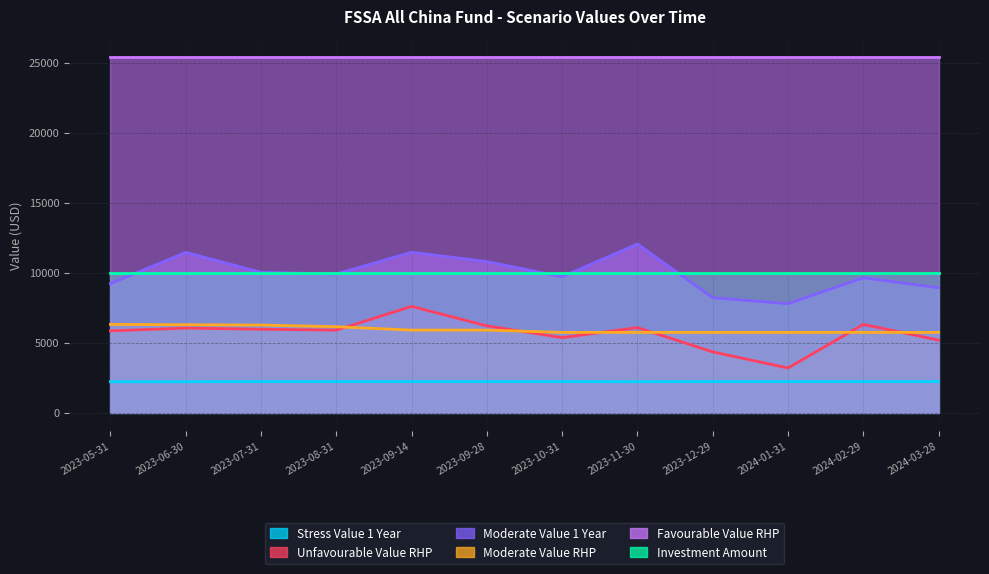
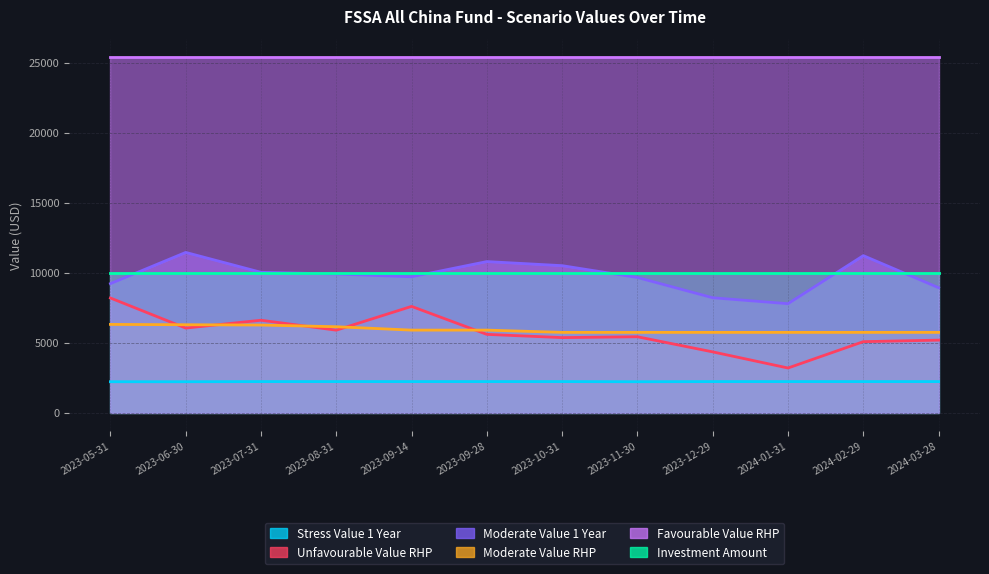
  {
    "Stress Value 1 Year": {
      "2023-05-31": 2200,
      "2023-06-30": 2200,
      "2023-07-31": 2200,
      "2023-08-31": 2200,
      "2023-09-14": 2200,
      "2023-09-28": 2200,
      "2023-10-31": 2200,
      "2023-11-30": 2200,
      "2023-12-29": 2200,
      "2024-01-31": 2200,
      "2024-02-29": 2200,
      "2024-03-28": 2200
    },
    "Unfavourable Value RHP": {
-     "2023-05-31": 5900,
+     "2023-05-31": 8200,
      "2023-06-30": 6100,
-     "2023-07-31": 6000,
+     "2023-07-31": 6600,
      "2023-08-31": 5900,
      "2023-09-14": 7600,
-     "2023-09-28": 6200,
+     "2023-09-28": 5600,
      "2023-10-31": 5400,
-     "2023-11-30": 6100,
+     "2023-11-30": 5400,
      "2023-12-29": 4400,
      "2024-01-31": 3200,
-     "2024-02-29": 6300,
+     "2024-02-29": 5100,
      "2024-03-28": 5200
    },
    "Moderate Value RHP": {
      "2023-05-31": 6300,
      "2023-06-30": 6300,
      "2023-07-31": 6300,
      "2023-08-31": 6100,
      "2023-09-14": 5900,
      "2023-09-28": 5900,
      "2023-10-31": 5700,
      "2023-11-30": 5700,
      "2023-12-29": 5700,
      "2024-01-31": 5700,
      "2024-02-29": 5700,
      "2024-03-28": 5700
    },
    "Moderate Value 1 Year": {
      "2023-05-31": 9200,
      "2023-06-30": 11500,
-     "2023-09-14": 11500,
+     "2023-09-14": 9700,
      "2023-09-28": 10800,
-     "2023-10-31": 9700,
-     "2023-11-30": 12100,
+     "2023-10-31": 10500,
+     "2023-11-30": 9700,
      "2023-12-29": 8200,
      "2024-01-31": 7800,
-     "2024-02-29": 9600,
+     "2024-02-29": 11200,
      "2024-03-28": 8900
    },
    "Investment Amount": {
      "2023-05-31": 10000,
      "2023-06-30": 10000,
      "2023-09-14": 10000,
      "2023-09-28": 10000,
      "2023-10-31": 10000,
      "2023-11-30": 10000,
      "2023-12-29": 10000,
      "2024-01-31": 10000,
      "2024-02-29": 10000,
      "2024-03-28": 10000
    },
    "Favourable Value RHP": {
      "2023-05-31": 25400,
      "2023-06-30": 25400,
      "2023-07-31": 25400,
      "2023-08-31": 25400,
      "2023-09-14": 25400,
      "2023-09-28": 25400,
      "2023-10-31": 25400,
      "2023-11-30": 25400,
      "2023-12-29": 25400,
      "2024-01-31": 25400,
      "2024-02-29": 25400,
      "2024-03-28": 25400
    }
  }
